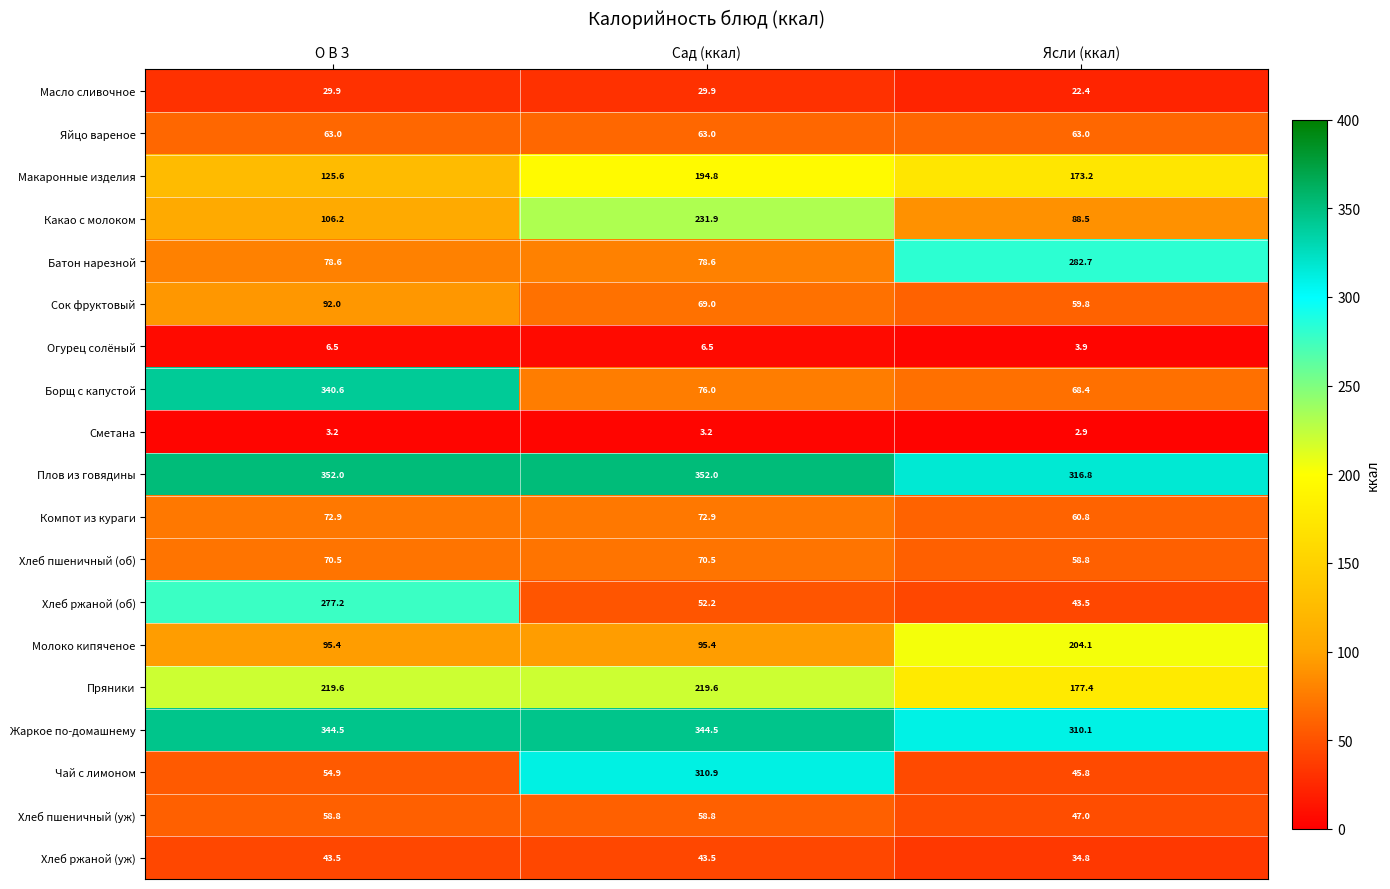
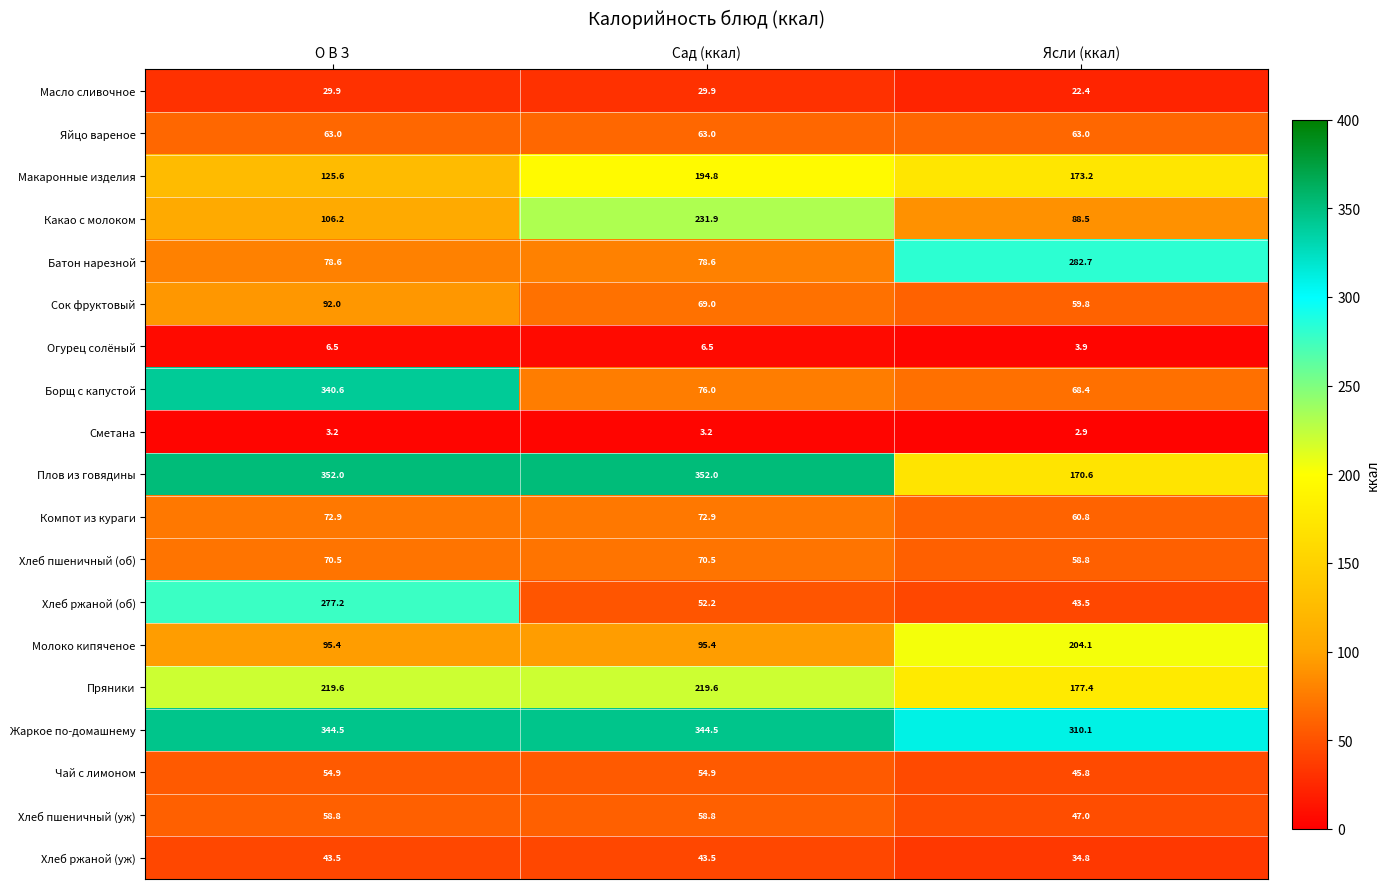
  {
    "Масло сливочное": {
      "О В З": 29.9,
      "Сад (ккал)": 29.9,
      "Ясли (ккал)": 22.4
    },
    "Яйцо вареное": {
      "О В З": 63.0,
      "Сад (ккал)": 63.0,
      "Ясли (ккал)": 63.0
    },
    "Макаронные изделия": {
      "О В З": 125.6,
      "Сад (ккал)": 194.8,
      "Ясли (ккал)": 173.2
    },
    "Какао с молоком": {
      "О В З": 106.2,
      "Сад (ккал)": 231.9,
      "Ясли (ккал)": 88.5
    },
    "Батон нарезной": {
      "О В З": 78.6,
      "Сад (ккал)": 78.6,
      "Ясли (ккал)": 282.7
    },
    "Сок фруктовый": {
      "О В З": 92.0,
      "Сад (ккал)": 69.0,
      "Ясли (ккал)": 59.8
    },
    "Огурец солёный": {
      "О В З": 6.5,
      "Сад (ккал)": 6.5,
      "Ясли (ккал)": 3.9
    },
    "Борщ с капустой": {
      "О В З": 340.6,
      "Сад (ккал)": 76.0,
      "Ясли (ккал)": 68.4
    },
    "Сметана": {
      "О В З": 3.2,
      "Сад (ккал)": 3.2,
      "Ясли (ккал)": 2.9
    },
    "Плов из говядины": {
      "О В З": 352.0,
      "Сад (ккал)": 352.0,
-     "Ясли (ккал)": 316.8
+     "Ясли (ккал)": 170.6
    },
    "Компот из кураги": {
      "О В З": 72.9,
      "Сад (ккал)": 72.9,
      "Ясли (ккал)": 60.8
    },
    "Хлеб пшеничный (об)": {
      "О В З": 70.5,
      "Сад (ккал)": 70.5,
      "Ясли (ккал)": 58.8
    },
    "Хлеб ржаной (об)": {
      "О В З": 277.2,
      "Сад (ккал)": 52.2,
      "Ясли (ккал)": 43.5
    },
    "Молоко кипяченое": {
      "О В З": 95.4,
      "Сад (ккал)": 95.4,
      "Ясли (ккал)": 204.1
    },
    "Пряники": {
      "О В З": 219.6,
      "Сад (ккал)": 219.6,
      "Ясли (ккал)": 177.4
    },
    "Жаркое по-домашнему": {
      "О В З": 344.5,
      "Сад (ккал)": 344.5,
      "Ясли (ккал)": 310.1
    },
    "Чай с лимоном": {
      "О В З": 54.9,
-     "Сад (ккал)": 310.9,
+     "Сад (ккал)": 54.9,
      "Ясли (ккал)": 45.8
    },
    "Хлеб пшеничный (уж)": {
      "О В З": 58.8,
      "Сад (ккал)": 58.8,
      "Ясли (ккал)": 47.0
    },
    "Хлеб ржаной (уж)": {
      "О В З": 43.5,
      "Сад (ккал)": 43.5,
      "Ясли (ккал)": 34.8
    }
  }
